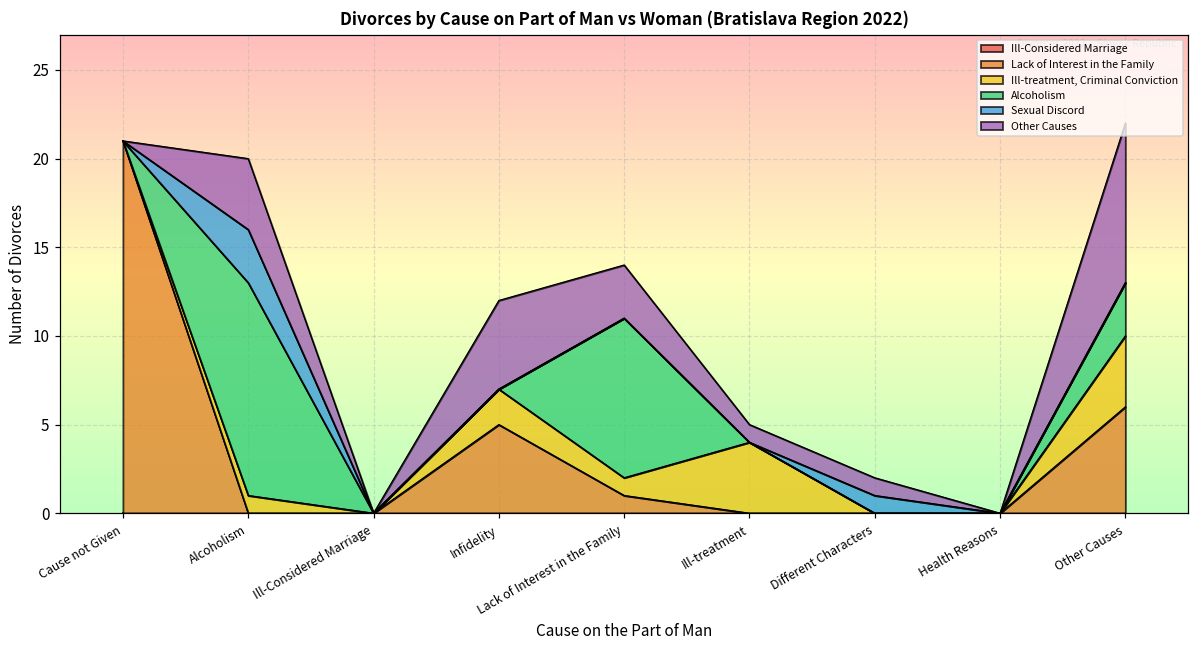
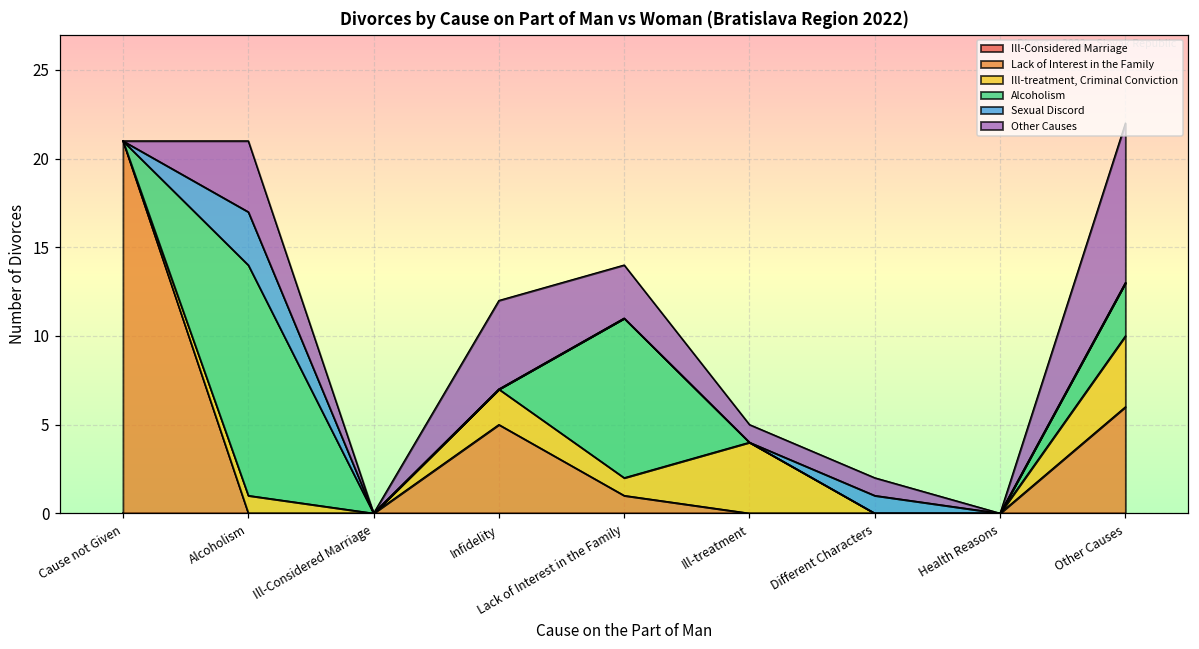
  {
    "Ill-treatment, Criminal Conviction": {
      "Alcoholism": 1,
      "Lack of Interest in the Family": 1,
      "Other Causes": 4
    },
    "Alcoholism": {
-     "Alcoholism": 12
+     "Alcoholism": 13
    },
    "Sexual Discord": {
      "Alcoholism": 3,
      "Different Characters": 1
    },
    "Other Causes": {
      "Alcoholism": 4,
      "Infidelity": 5,
      "Lack of Interest in the Family": 3,
      "Ill-treatment": 1,
      "Different Characters": 1
    }
  }
